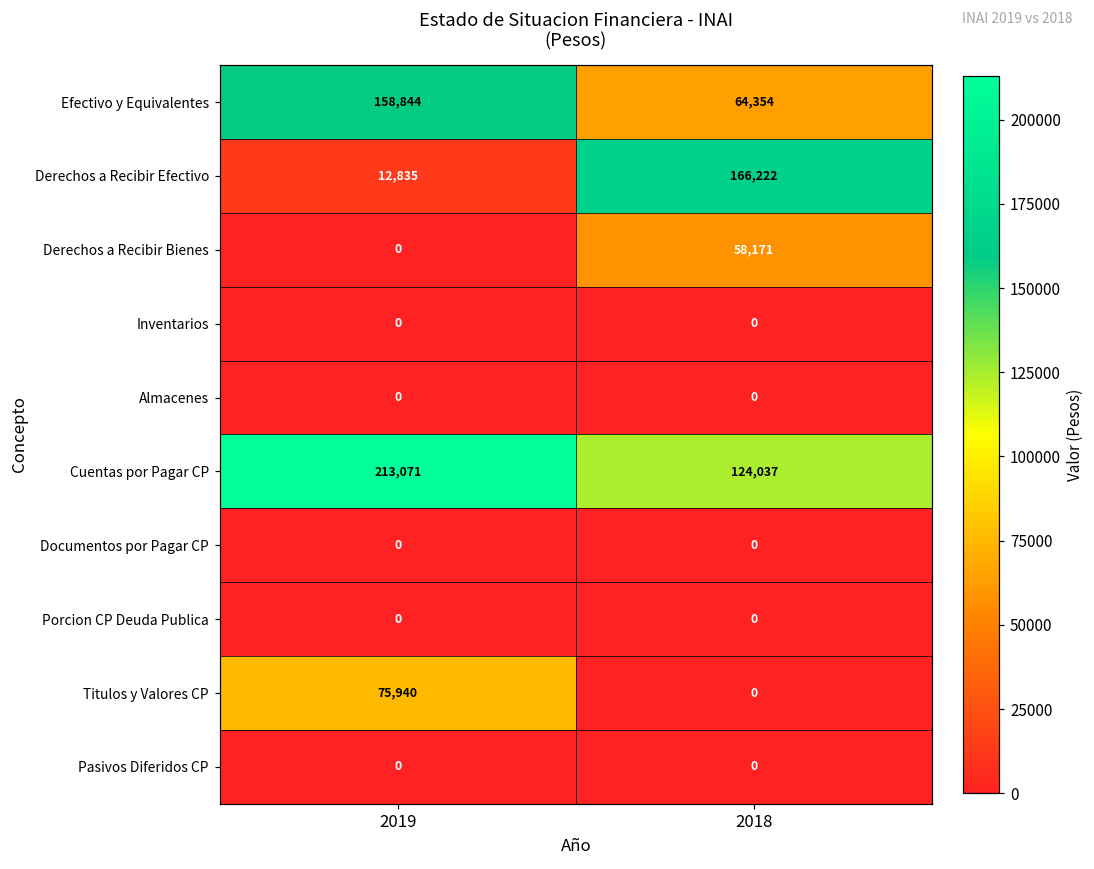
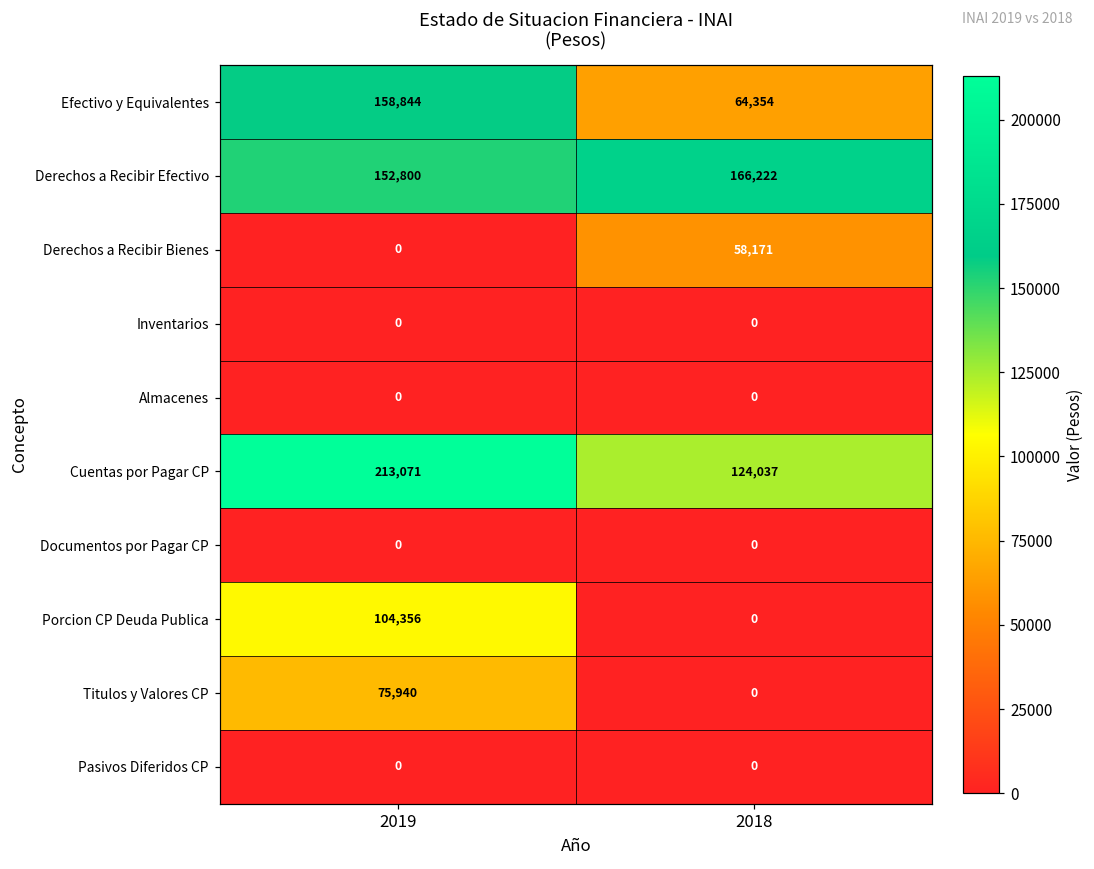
  {
    "Efectivo y Equivalentes": {
      "2019": "158,844",
      "2018": "64,354"
    },
    "Derechos a Recibir Efectivo": {
-     "2019": "12,835",
+     "2019": "152,800",
      "2018": "166,222"
    },
    "Derechos a Recibir Bienes": {
      "2019": "0",
      "2018": "58,171"
    },
    "Inventarios": {
      "2019": "0",
      "2018": "0"
    },
    "Almacenes": {
      "2019": "0",
      "2018": "0"
    },
    "Cuentas por Pagar CP": {
      "2019": "213,071",
      "2018": "124,037"
    },
    "Documentos por Pagar CP": {
      "2019": "0",
      "2018": "0"
    },
    "Porcion CP Deuda Publica": {
-     "2019": "0",
+     "2019": "104,356",
      "2018": "0"
    },
    "Titulos y Valores CP": {
      "2019": "75,940",
      "2018": "0"
    },
    "Pasivos Diferidos CP": {
      "2019": "0",
      "2018": "0"
    }
  }
